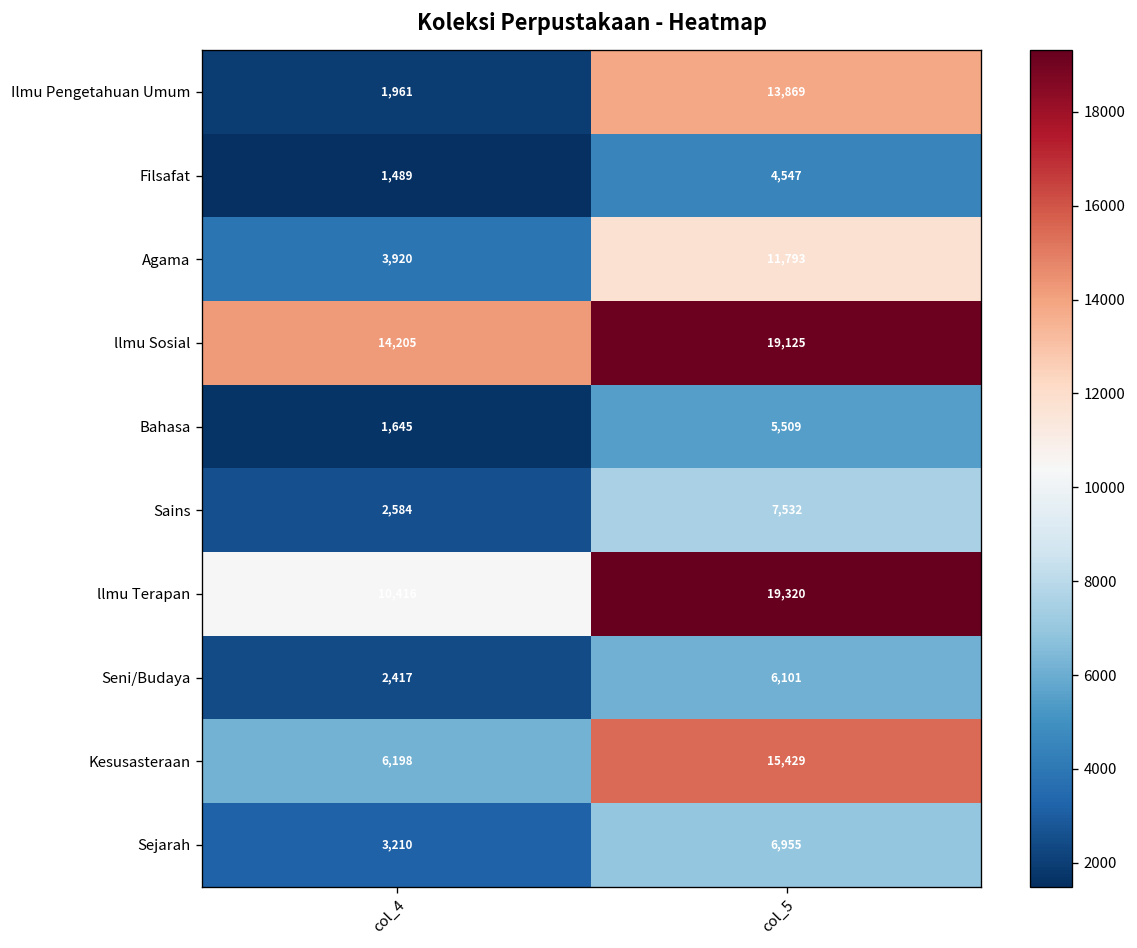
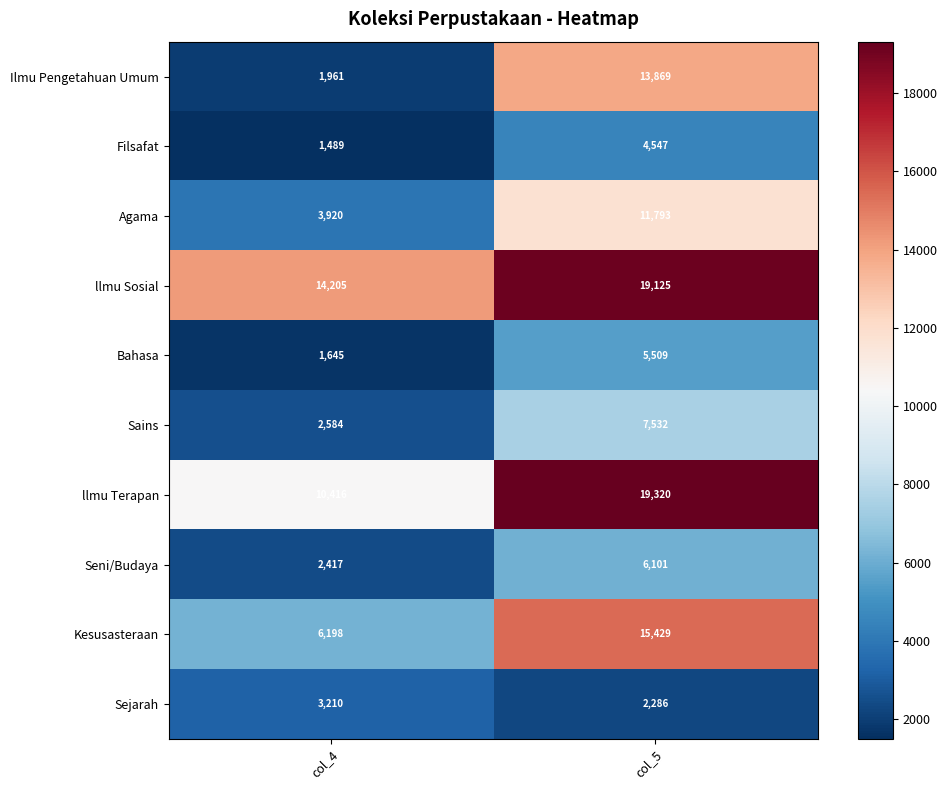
  {
    "Ilmu Pengetahuan Umum": {
      "col_4": "1,961",
      "col_5": "13,869"
    },
    "Filsafat": {
      "col_4": "1,489",
      "col_5": "4,547"
    },
    "Agama": {
      "col_4": "3,920"
    },
    "llmu Sosial": {
      "col_4": "14,205",
      "col_5": "19,125"
    },
    "Bahasa": {
      "col_4": "1,645",
      "col_5": "5,509"
    },
    "Sains": {
      "col_4": "2,584",
      "col_5": "7,532"
    },
    "llmu Terapan": {
      "col_5": "19,320"
    },
    "Seni/Budaya": {
      "col_4": "2,417",
      "col_5": "6,101"
    },
    "Kesusasteraan": {
      "col_4": "6,198",
      "col_5": "15,429"
    },
    "Sejarah": {
      "col_4": "3,210",
-     "col_5": "6,955"
+     "col_5": "2,286"
    }
  }
